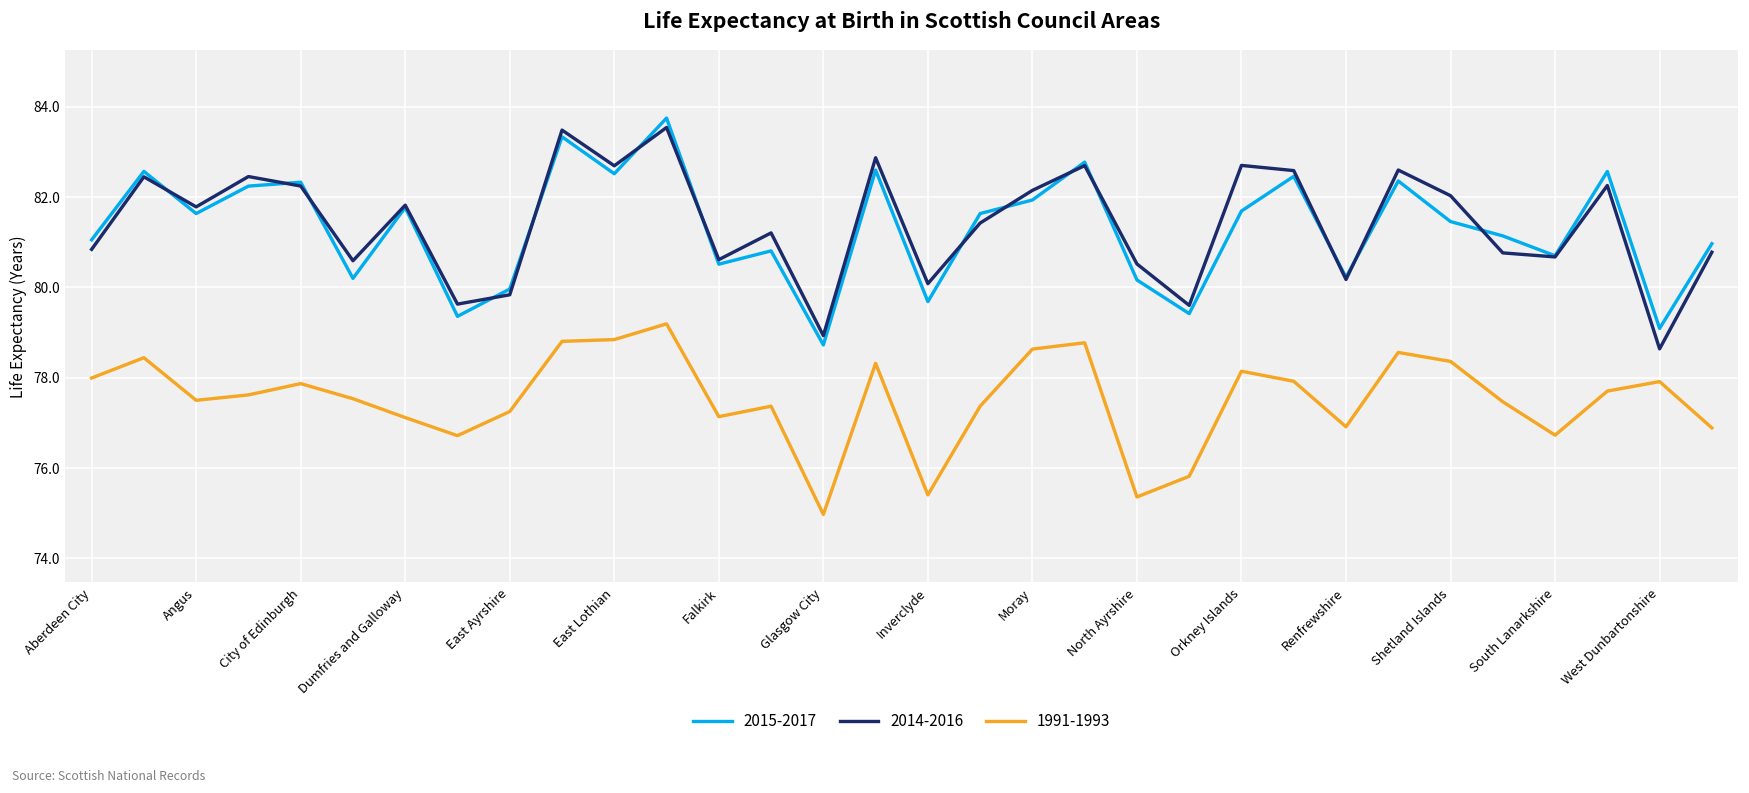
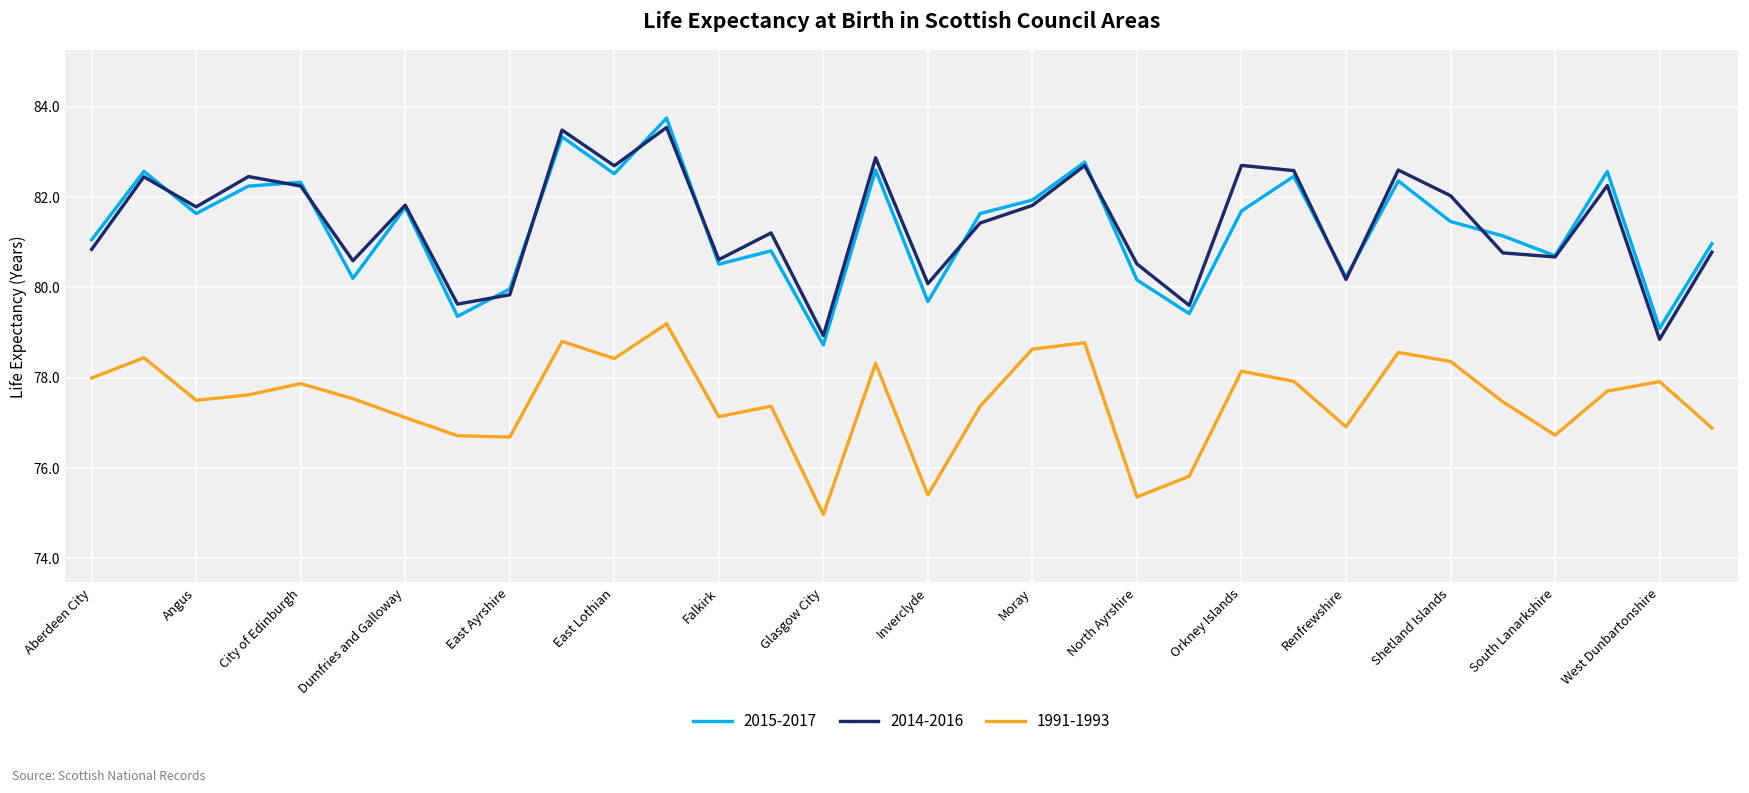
  {
    "2015-2017": {
      "Aberdeen City": 81.1,
      "Angus": 81.6,
      "City of Edinburgh": 82.3,
      "East Ayrshire": 80.0,
      "East Lothian": 82.5,
      "Falkirk": 80.5,
      "Glasgow City": 78.7,
      "Inverclyde": 79.7,
      "Moray": 81.9,
      "North Ayrshire": 80.2,
      "Orkney Islands": 81.7,
      "Shetland Islands": 81.5,
      "West Dunbartonshire": 79.1
    },
    "2014-2016": {
      "Aberdeen City": 80.8,
      "Angus": 81.8,
      "City of Edinburgh": 82.2,
      "East Ayrshire": 79.8,
      "East Lothian": 82.7,
      "Falkirk": 80.6,
      "Glasgow City": 78.9,
      "Inverclyde": 80.1,
-     "Moray": 82.1,
+     "Moray": 81.8,
      "North Ayrshire": 80.5,
      "Orkney Islands": 82.7,
      "Shetland Islands": 82.0,
-     "West Dunbartonshire": 78.6
+     "West Dunbartonshire": 78.8
    },
    "1991-1993": {
      "Aberdeen City": 78.0,
      "Angus": 77.5,
      "City of Edinburgh": 77.9,
      "Dumfries and Galloway": 77.1,
-     "East Ayrshire": 77.3,
-     "East Lothian": 78.8,
+     "East Ayrshire": 76.7,
+     "East Lothian": 78.4,
      "Falkirk": 77.1,
      "Glasgow City": 75.0,
      "Inverclyde": 75.4,
      "Moray": 78.6,
      "North Ayrshire": 75.4,
      "Orkney Islands": 78.1,
      "Renfrewshire": 76.9,
      "Shetland Islands": 78.4,
      "South Lanarkshire": 76.7,
      "West Dunbartonshire": 77.9
    }
  }
